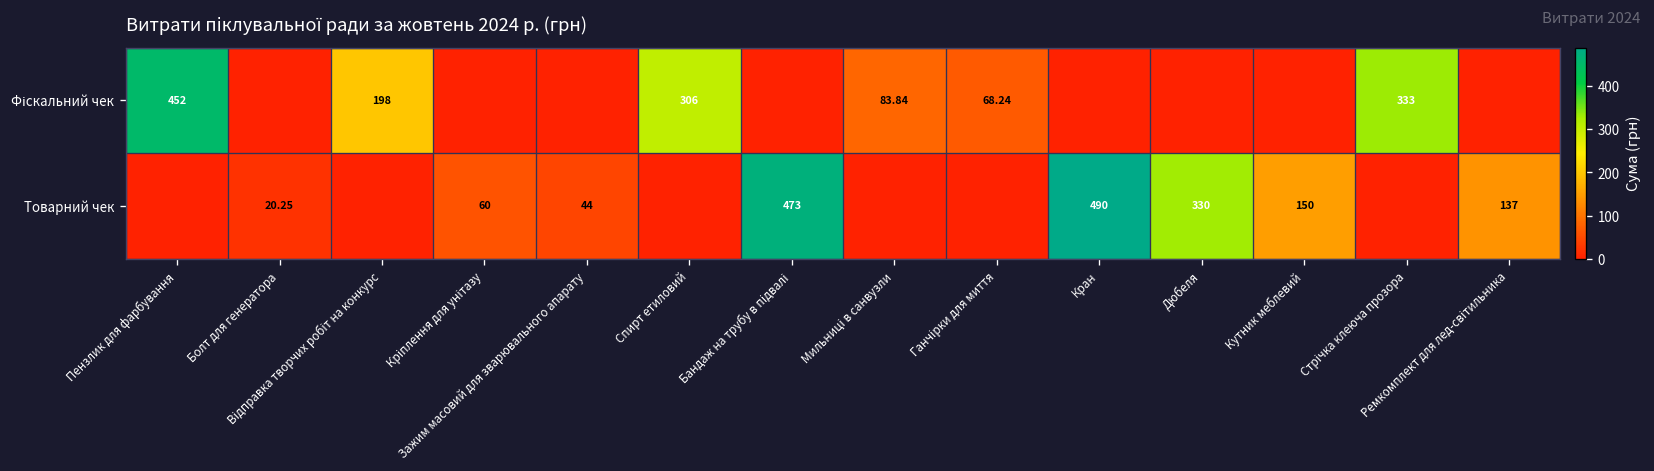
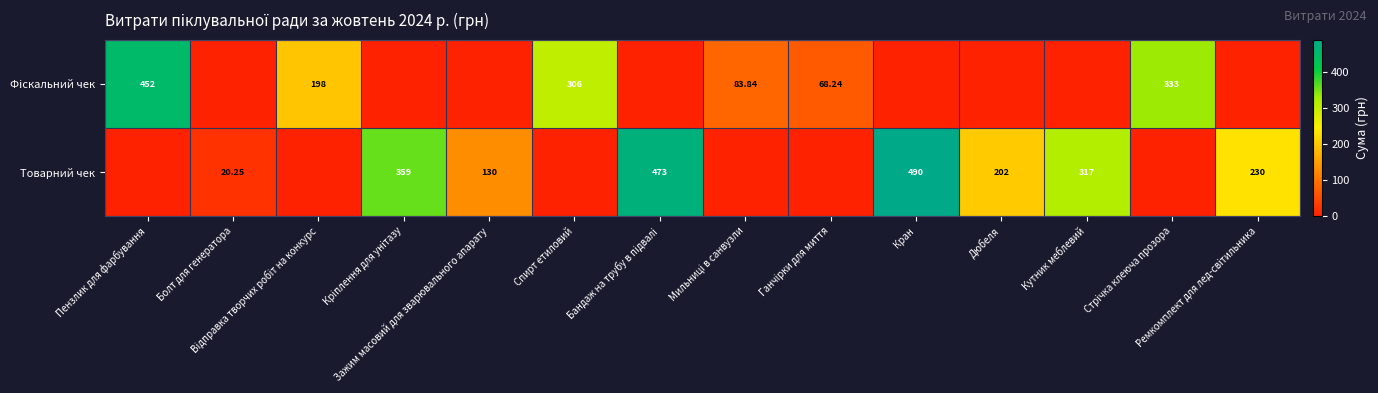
  {
    "Фіскальний чек": {
      "Пензлик для фарбування": 452,
      "Відправка творчих робіт на конкурс": 198,
      "Спирт етиловий": 306,
      "Мильниці в санвузли": 83.84,
      "Ганчірки для миття": 68.24,
      "Стрічка клеюча прозора": 333
    },
    "Товарний чек": {
      "Болт для генератора": 20.25,
-     "Кріплення для унітазу": 60,
-     "Зажим масовий для зварювального апарату": 44,
+     "Кріплення для унітазу": 359,
+     "Зажим масовий для зварювального апарату": 130,
      "Бандаж на трубу в підвалі": 473,
      "Кран": 490,
-     "Дюбеля": 330,
-     "Кутник меблевий": 150,
-     "Ремкомплект для лед-світильника": 137
+     "Дюбеля": 202,
+     "Кутник меблевий": 317,
+     "Ремкомплект для лед-світильника": 230
    }
  }
